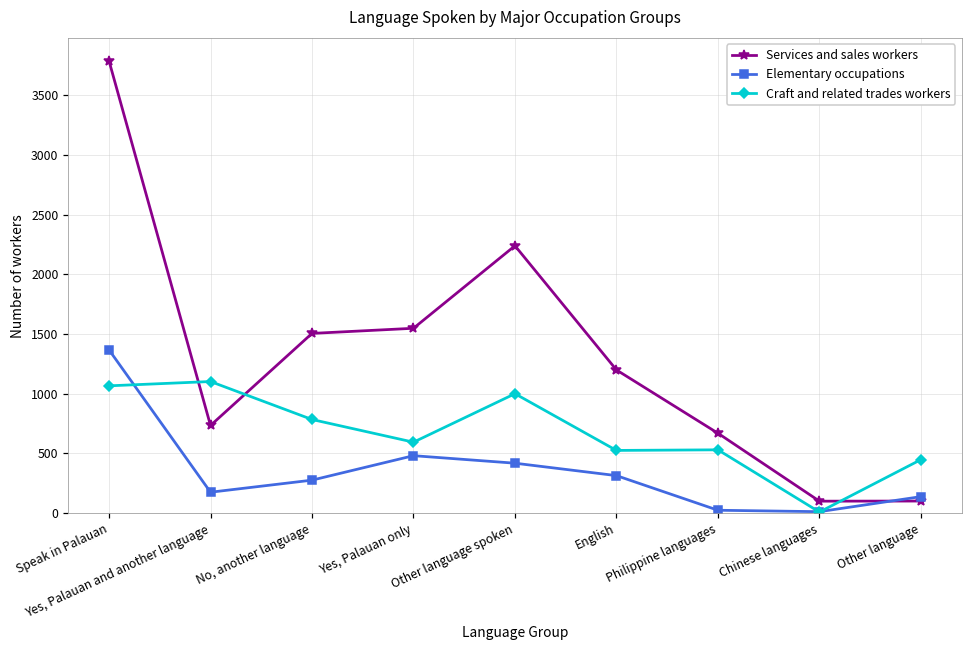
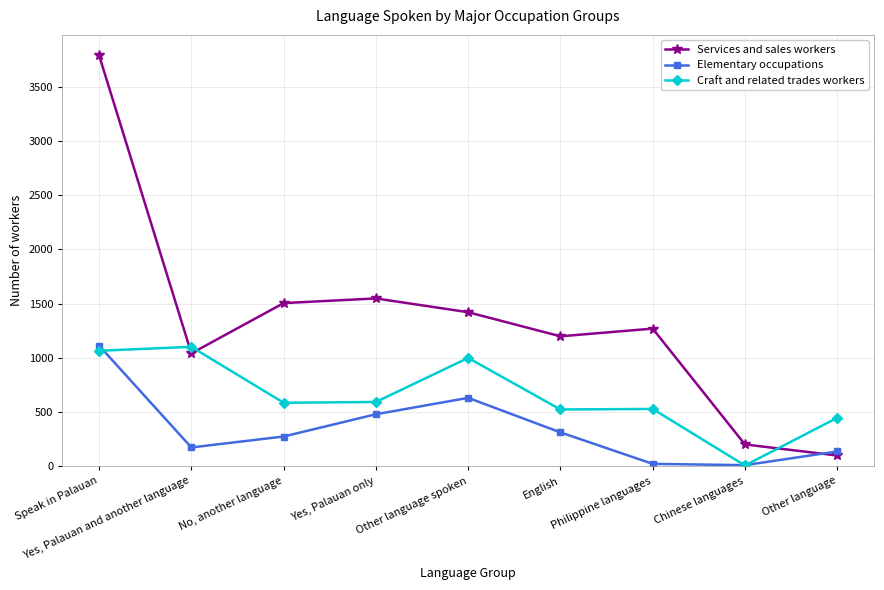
  {
    "Services and sales workers": {
      "Speak in Palauan": 3790,
-     "Yes, Palauan and another language": 730,
+     "Yes, Palauan and another language": 1040,
      "No, another language": 1510,
      "Yes, Palauan only": 1550,
-     "Other language spoken": 2240,
+     "Other language spoken": 1420,
      "English": 1200,
-     "Philippine languages": 670,
-     "Chinese languages": 100,
+     "Philippine languages": 1270,
+     "Chinese languages": 200,
      "Other language": 100
    },
    "Elementary occupations": {
-     "Speak in Palauan": 1370,
+     "Speak in Palauan": 1110,
      "Yes, Palauan and another language": 180,
      "No, another language": 280,
      "Yes, Palauan only": 480,
-     "Other language spoken": 420,
+     "Other language spoken": 630,
      "English": 310,
      "Philippine languages": 20,
      "Other language": 140
    },
    "Craft and related trades workers": {
      "Speak in Palauan": 1070,
      "Yes, Palauan and another language": 1100,
-     "No, another language": 780,
+     "No, another language": 590,
      "Yes, Palauan only": 590,
      "Other language spoken": 1000,
      "English": 530,
      "Philippine languages": 530,
      "Other language": 450
    }
  }
